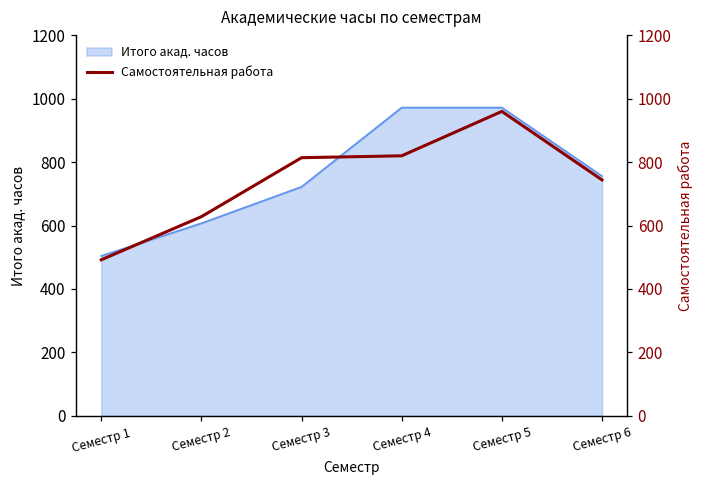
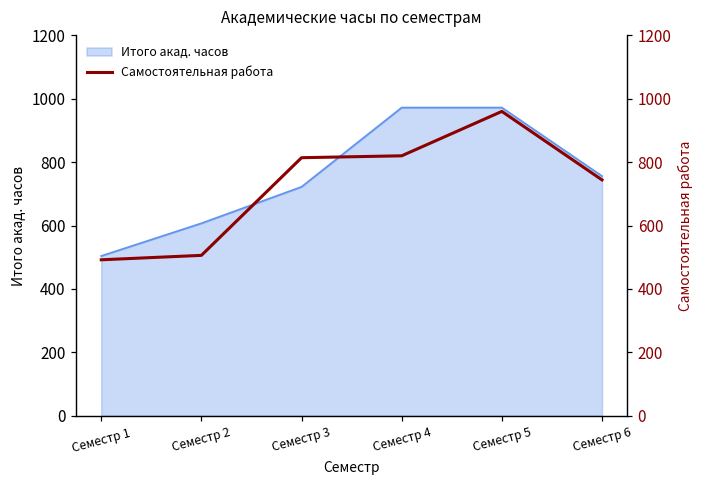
  {
    "Итого акад. часов": {
      "Семестр 1": 500,
      "Семестр 2": 610,
      "Семестр 3": 720,
      "Семестр 4": 970,
      "Семестр 5": 970,
      "Семестр 6": 760
    },
    "Самостоятельная работа": {
      "Семестр 1": 490,
-     "Семестр 2": 630,
+     "Семестр 2": 510,
      "Семестр 3": 810,
      "Семестр 4": 820,
      "Семестр 5": 960,
      "Семестр 6": 740
    }
  }
